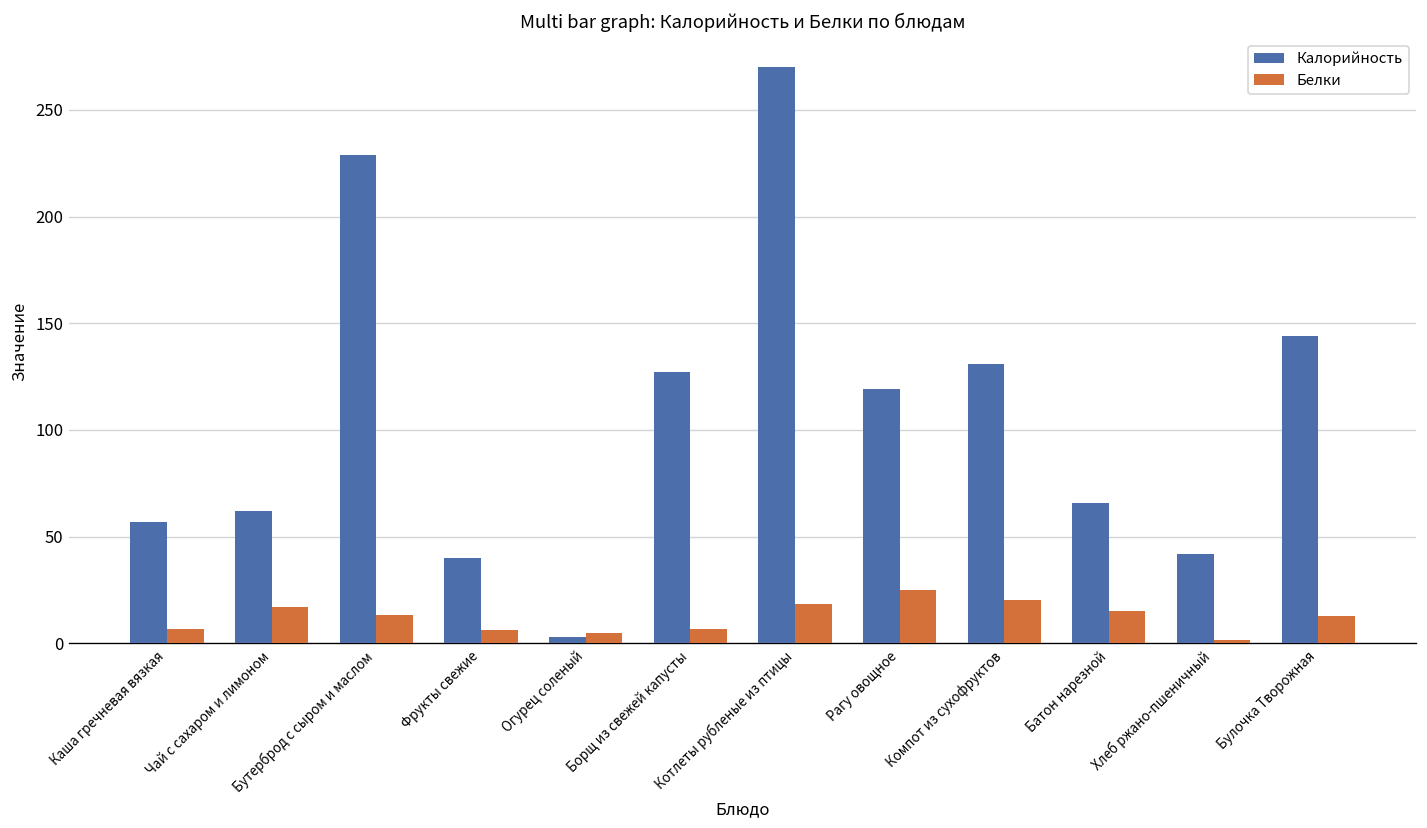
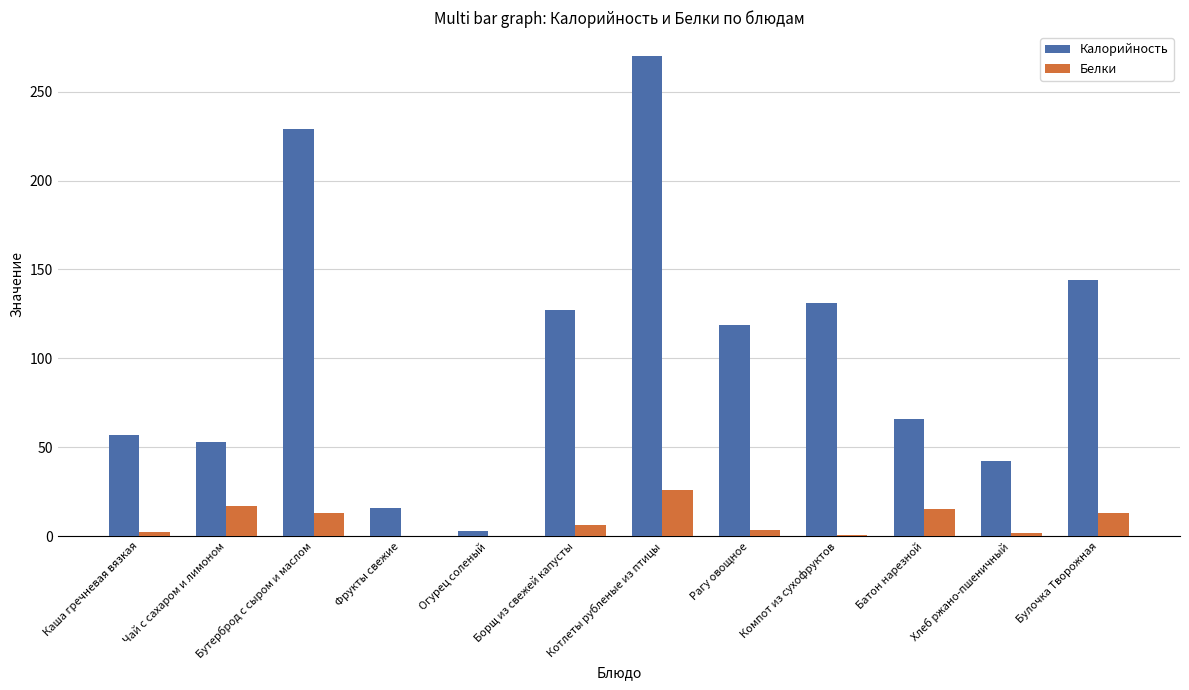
  {
    "Калорийность": {
      "Каша гречневая вязкая": 57,
-     "Чай с сахаром и лимоном": 62,
+     "Чай с сахаром и лимоном": 53,
      "Бутерброд с сыром и маслом": 229,
-     "Фрукты свежие": 40,
+     "Фрукты свежие": 16,
      "Огурец соленый": 3,
      "Борщ из свежей капусты": 127,
      "Котлеты рубленые из птицы": 270,
      "Рагу овощное": 119,
      "Компот из сухофруктов": 131,
      "Батон нарезной": 66,
      "Хлеб ржано-пшеничный": 42,
      "Булочка Творожная": 144
    },
    "Белки": {
-     "Каша гречневая вязкая": 7,
+     "Каша гречневая вязкая": 2,
      "Чай с сахаром и лимоном": 17,
      "Бутерброд с сыром и маслом": 13,
-     "Фрукты свежие": 6,
-     "Огурец соленый": 5,
+     "Фрукты свежие": 0,
+     "Огурец соленый": 0,
      "Борщ из свежей капусты": 7,
-     "Котлеты рубленые из птицы": 19,
-     "Рагу овощное": 25,
-     "Компот из сухофруктов": 20,
+     "Котлеты рубленые из птицы": 26,
+     "Рагу овощное": 4,
+     "Компот из сухофруктов": 1,
      "Батон нарезной": 15,
      "Хлеб ржано-пшеничный": 2,
      "Булочка Творожная": 13
    }
  }
